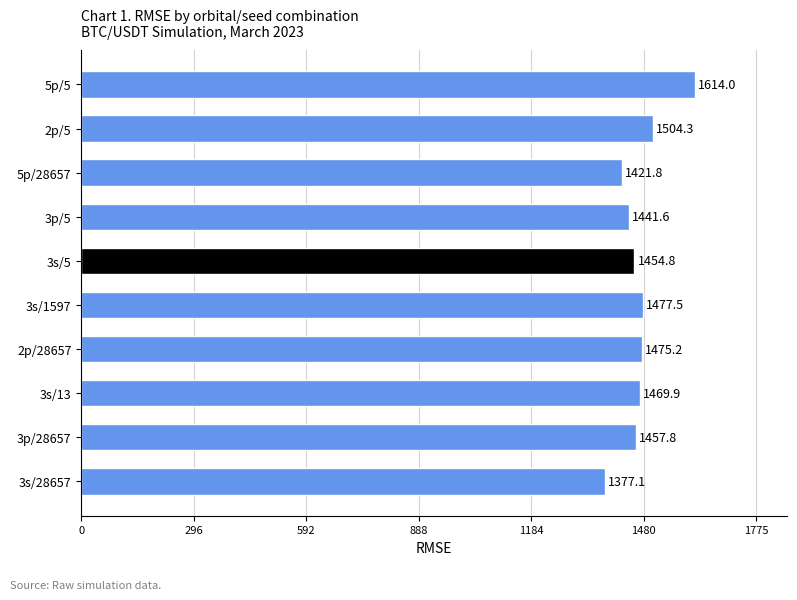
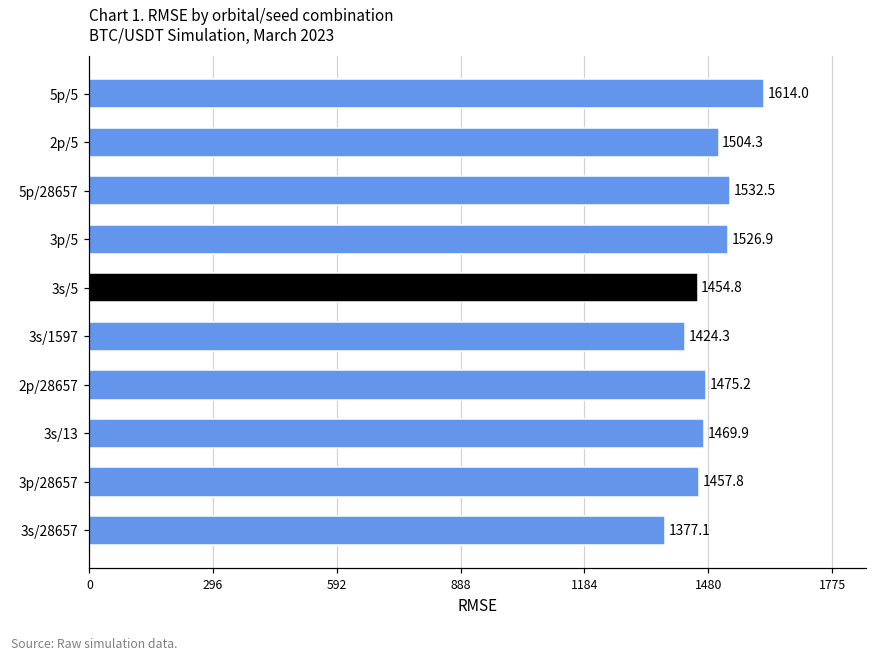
  {
    "5p/5": 1614.0,
    "2p/5": 1504.3,
-   "5p/28657": 1421.8,
-   "3p/5": 1441.6,
+   "5p/28657": 1532.5,
+   "3p/5": 1526.9,
    "3s/5": 1454.8,
-   "3s/1597": 1477.5,
+   "3s/1597": 1424.3,
    "2p/28657": 1475.2,
    "3s/13": 1469.9,
    "3p/28657": 1457.8,
    "3s/28657": 1377.1
  }
